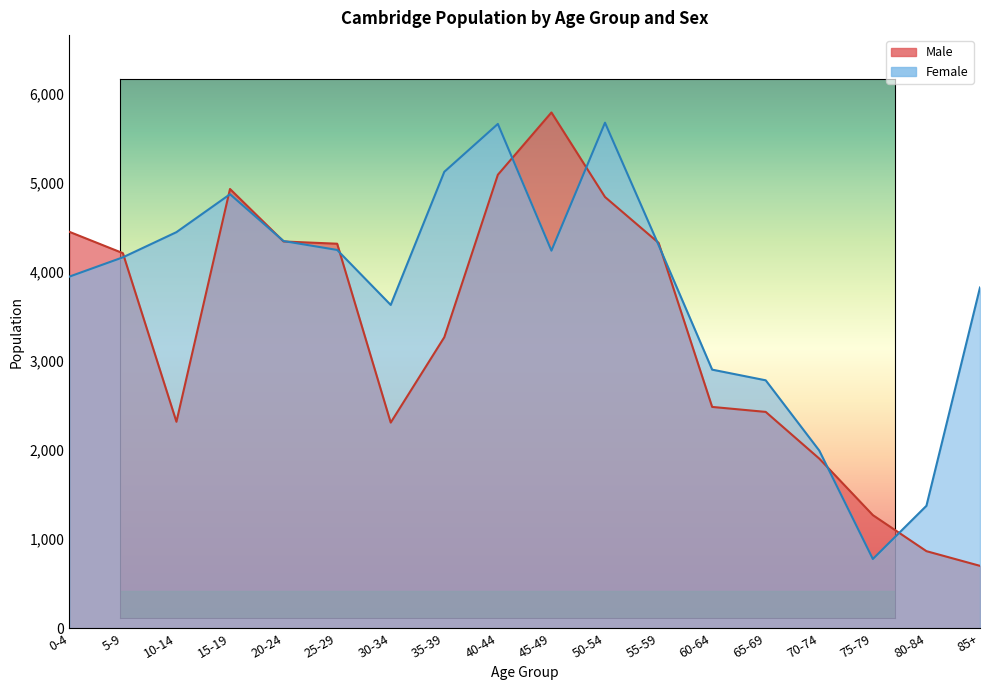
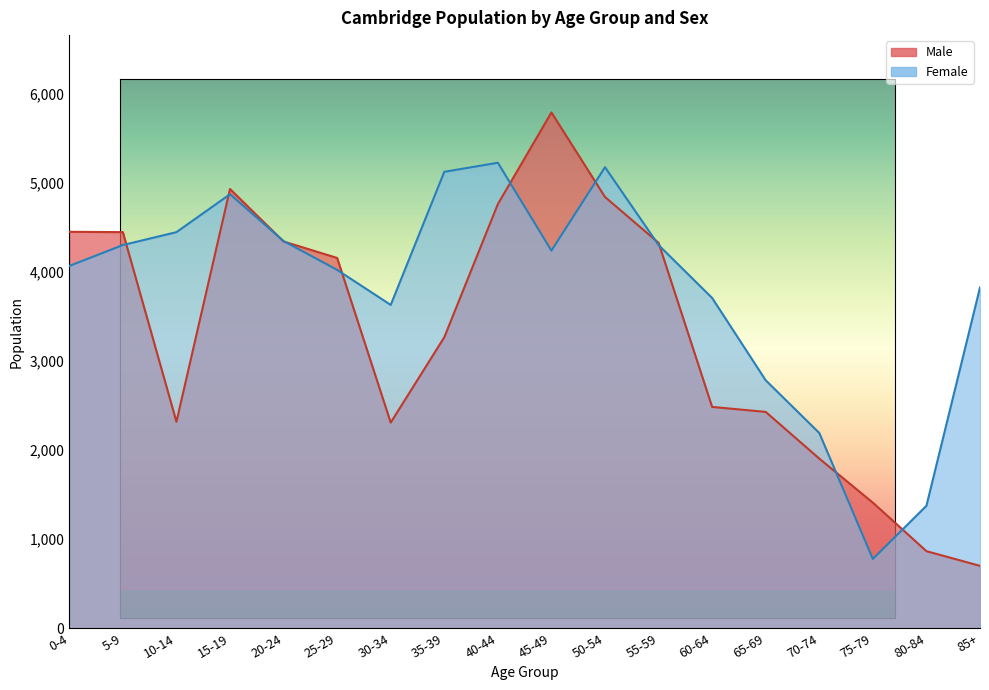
  {
    "Male": {
      "0-4": "4,500",
-     "5-9": "4,200",
+     "5-9": "4,500",
      "10-14": "2,300",
      "15-19": "4,900",
-     "25-29": "4,300",
+     "25-29": "4,200",
      "30-34": "2,300",
      "35-39": "3,300",
-     "40-44": "5,100",
+     "40-44": "4,800",
      "45-49": "5,800",
      "50-54": "4,800",
      "60-64": "2,500",
      "65-69": "2,400",
      "70-74": "1,900",
-     "75-79": "1,300",
+     "75-79": "1,400",
      "80-84": "900",
      "85+": "700"
    },
    "Female": {
-     "0-4": "4,000",
-     "5-9": "4,200",
+     "0-4": "4,100",
+     "5-9": "4,300",
      "10-14": "4,500",
      "15-19": "4,900",
-     "25-29": "4,300",
+     "25-29": "4,000",
      "30-34": "3,600",
      "35-39": "5,100",
-     "40-44": "5,700",
+     "40-44": "5,200",
      "45-49": "4,200",
-     "50-54": "5,700",
-     "60-64": "2,900",
+     "50-54": "5,200",
+     "60-64": "3,700",
      "65-69": "2,800",
-     "70-74": "2,000",
+     "70-74": "2,200",
      "75-79": "800",
      "80-84": "1,400",
      "85+": "3,800"
    }
  }
